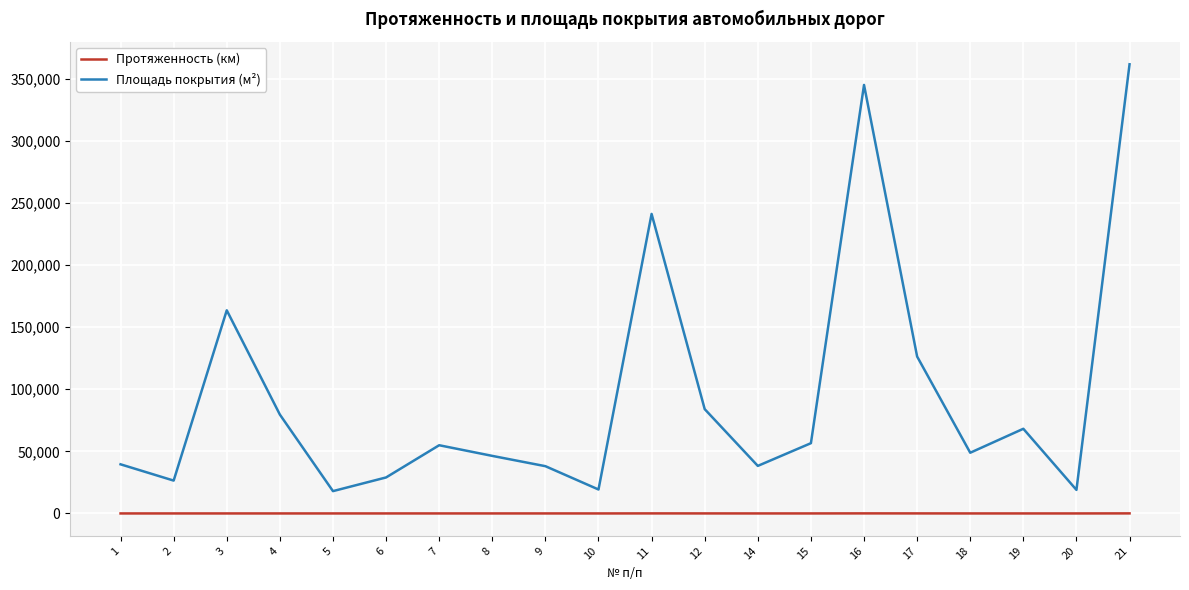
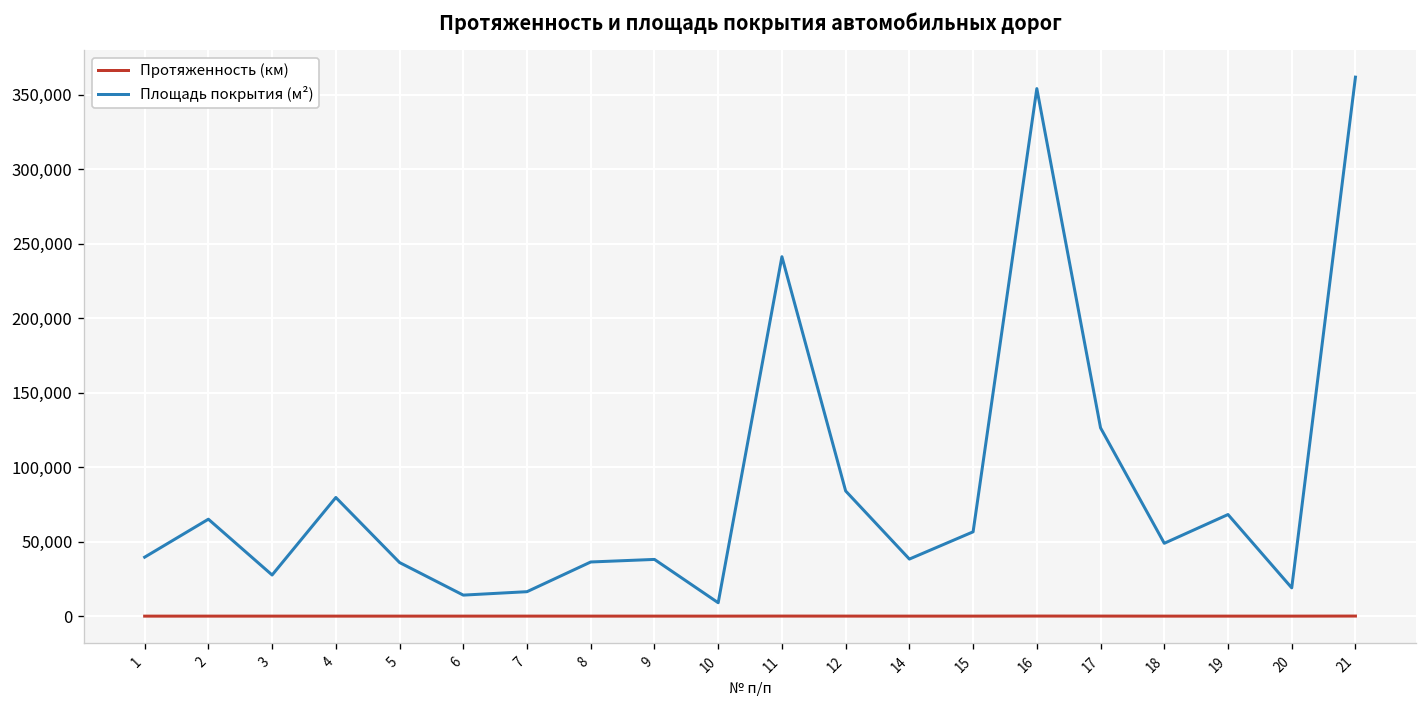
  {
    "Протяженность (км)": {
      "1": "0",
      "2": "0",
      "3": "0",
      "4": "0",
      "5": "0",
      "6": "0",
      "7": "0",
      "8": "0",
      "9": "0",
      "10": "0",
      "11": "0",
      "12": "0",
      "14": "0",
      "15": "0",
      "16": "0",
      "17": "0",
      "18": "0",
      "19": "0",
      "20": "0",
      "21": "0"
    },
    "Площадь покрытия (м²)": {
      "1": "40,000",
-     "2": "26,000",
-     "3": "164,000",
+     "2": "65,000",
+     "3": "28,000",
      "4": "80,000",
-     "5": "18,000",
-     "6": "29,000",
-     "7": "55,000",
-     "8": "46,000",
+     "5": "36,000",
+     "6": "14,000",
+     "7": "16,000",
+     "8": "36,000",
      "9": "38,000",
-     "10": "19,000",
+     "10": "9,000",
      "11": "241,000",
      "12": "84,000",
      "14": "38,000",
      "15": "57,000",
-     "16": "345,000",
+     "16": "354,000",
      "17": "126,000",
      "18": "49,000",
      "19": "68,000",
      "20": "19,000",
      "21": "362,000"
    }
  }
